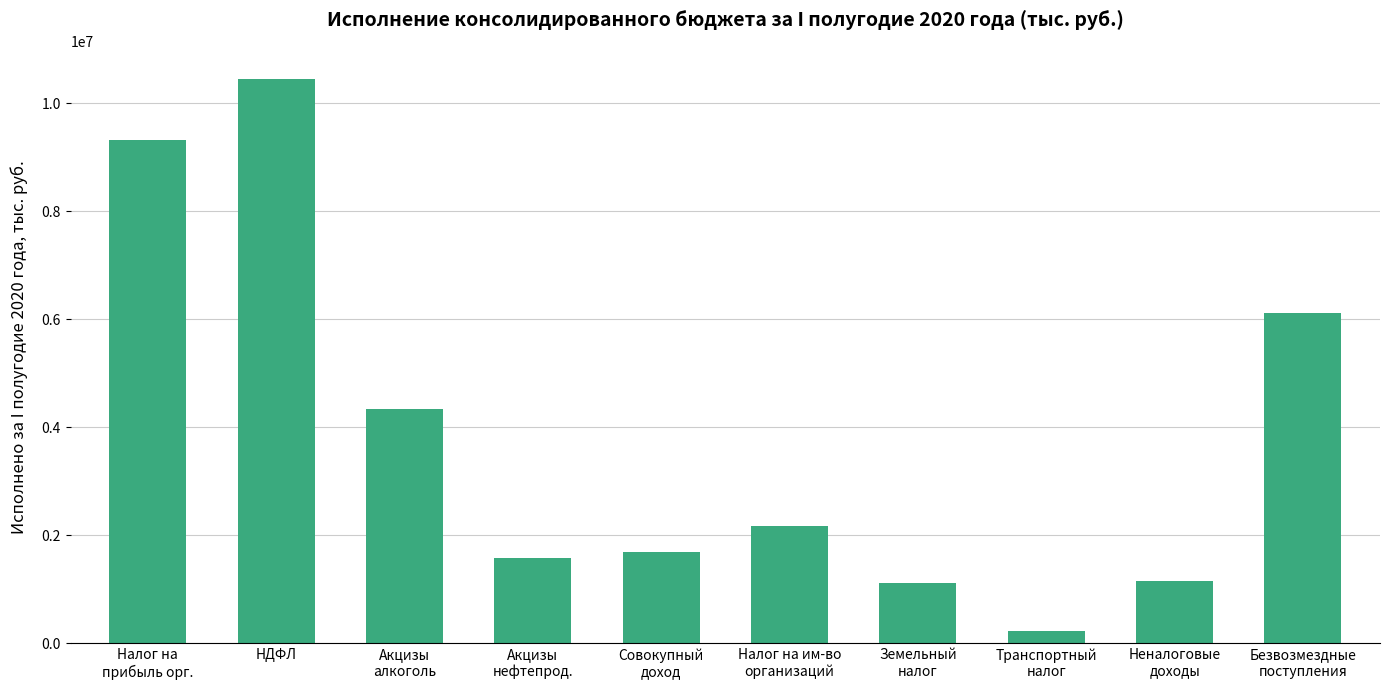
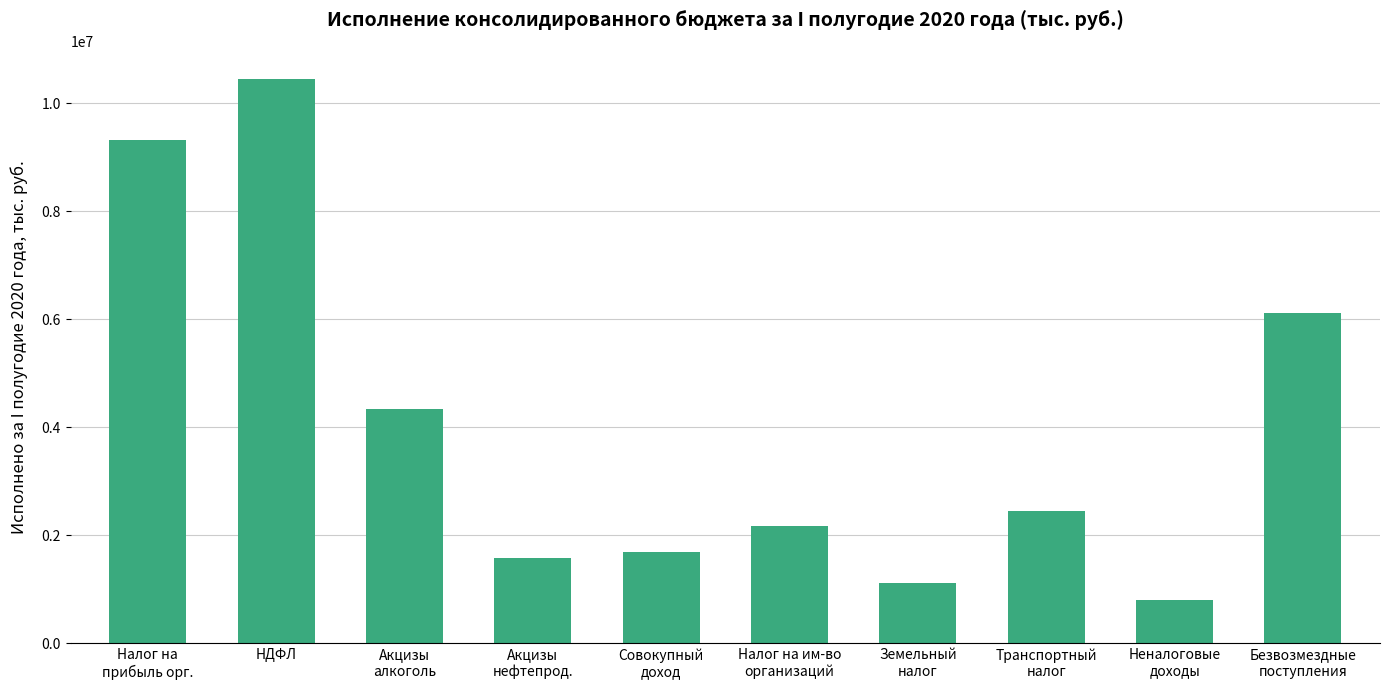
  {
    "Налог на прибыль орг.": 9300000,
    "НДФЛ": 10400000,
    "Акцизы алкоголь": 4300000,
    "Акцизы нефтепрод.": 1600000,
    "Совокупный доход": 1700000,
    "Налог на им-во организаций": 2200000,
    "Земельный налог": 1100000,
-   "Транспортный налог": 200000,
-   "Неналоговые доходы": 1200000,
+   "Транспортный налог": 2400000,
+   "Неналоговые доходы": 800000,
    "Безвозмездные поступления": 6100000
  }
